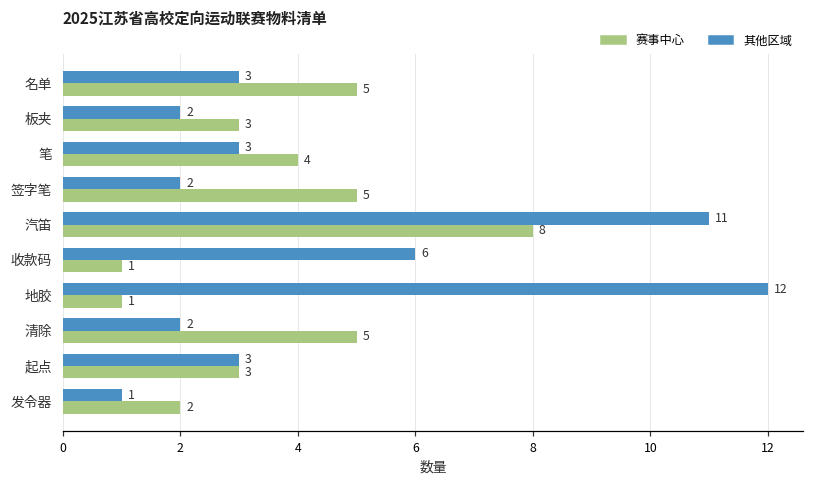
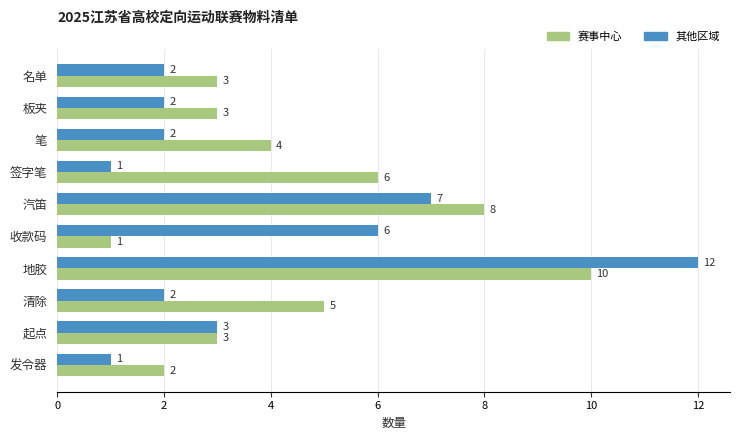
  {
    "赛事中心": {
-     "名单": 5,
+     "名单": 3,
      "板夹": 3,
      "笔": 4,
-     "签字笔": 5,
+     "签字笔": 6,
      "汽笛": 8,
      "收款码": 1,
-     "地胶": 1,
+     "地胶": 10,
      "清除": 5,
      "起点": 3,
      "发令器": 2
    },
    "其他区域": {
-     "名单": 3,
+     "名单": 2,
      "板夹": 2,
-     "笔": 3,
-     "签字笔": 2,
-     "汽笛": 11,
+     "笔": 2,
+     "签字笔": 1,
+     "汽笛": 7,
      "收款码": 6,
      "地胶": 12,
      "清除": 2,
      "起点": 3,
      "发令器": 1
    }
  }
